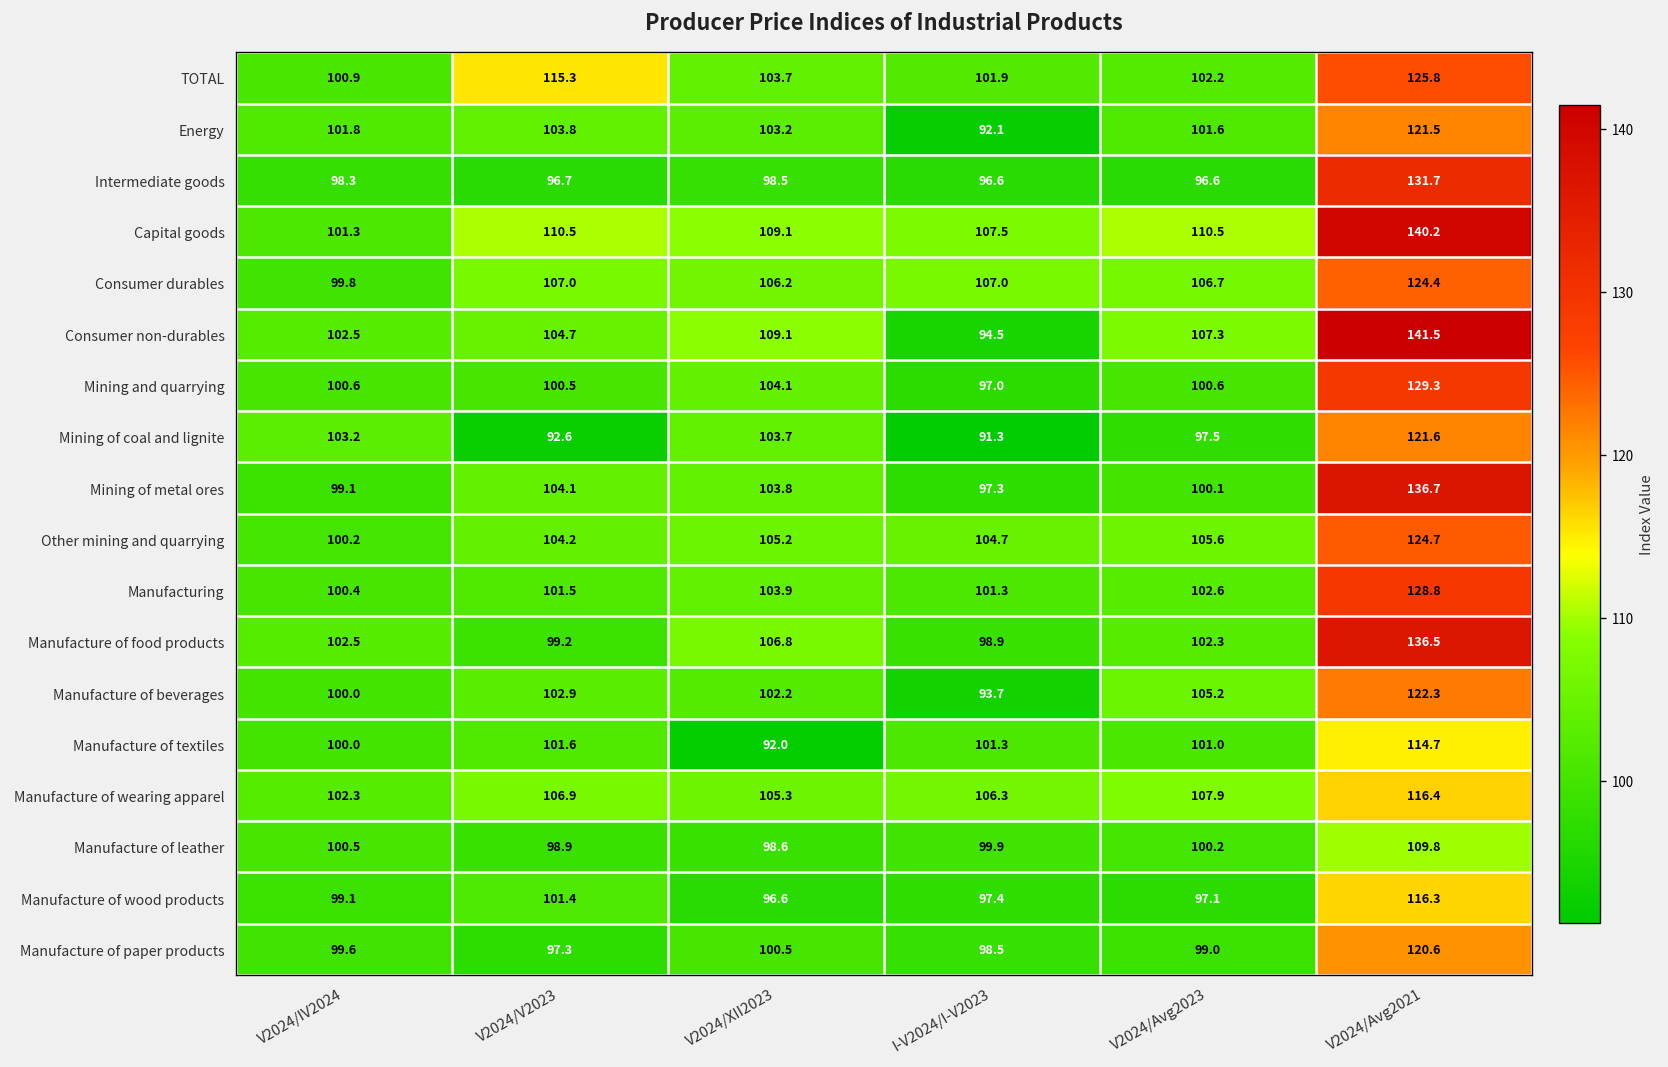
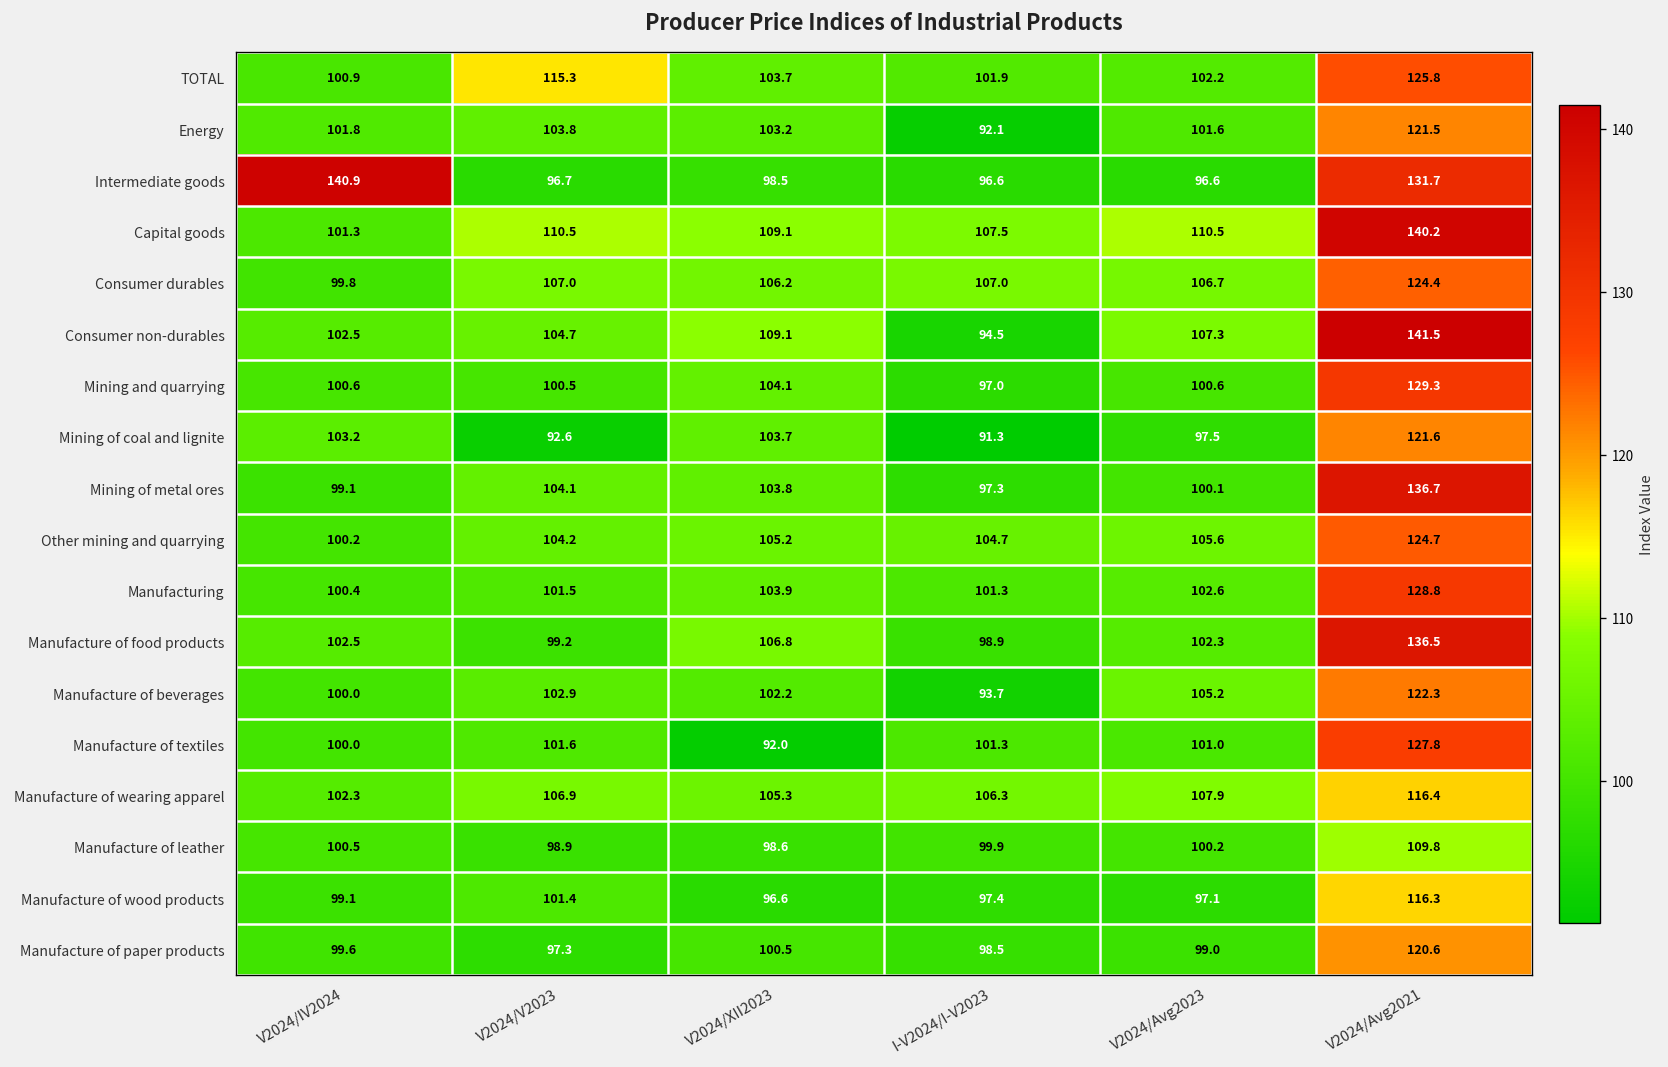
  {
    "TOTAL": {
      "V2024/IV2024": 100.9,
      "V2024/V2023": 115.3,
      "V2024/XII2023": 103.7,
      "I-V2024/I-V2023": 101.9,
      "V2024/Avg2023": 102.2,
      "V2024/Avg2021": 125.8
    },
    "Energy": {
      "V2024/IV2024": 101.8,
      "V2024/V2023": 103.8,
      "V2024/XII2023": 103.2,
      "I-V2024/I-V2023": 92.1,
      "V2024/Avg2023": 101.6,
      "V2024/Avg2021": 121.5
    },
    "Intermediate goods": {
-     "V2024/IV2024": 98.3,
+     "V2024/IV2024": 140.9,
      "V2024/V2023": 96.7,
      "V2024/XII2023": 98.5,
      "I-V2024/I-V2023": 96.6,
      "V2024/Avg2023": 96.6,
      "V2024/Avg2021": 131.7
    },
    "Capital goods": {
      "V2024/IV2024": 101.3,
      "V2024/V2023": 110.5,
      "V2024/XII2023": 109.1,
      "I-V2024/I-V2023": 107.5,
      "V2024/Avg2023": 110.5,
      "V2024/Avg2021": 140.2
    },
    "Consumer durables": {
      "V2024/IV2024": 99.8,
      "V2024/V2023": 107.0,
      "V2024/XII2023": 106.2,
      "I-V2024/I-V2023": 107.0,
      "V2024/Avg2023": 106.7,
      "V2024/Avg2021": 124.4
    },
    "Consumer non-durables": {
      "V2024/IV2024": 102.5,
      "V2024/V2023": 104.7,
      "V2024/XII2023": 109.1,
      "I-V2024/I-V2023": 94.5,
      "V2024/Avg2023": 107.3,
      "V2024/Avg2021": 141.5
    },
    "Mining and quarrying": {
      "V2024/IV2024": 100.6,
      "V2024/V2023": 100.5,
      "V2024/XII2023": 104.1,
      "I-V2024/I-V2023": 97.0,
      "V2024/Avg2023": 100.6,
      "V2024/Avg2021": 129.3
    },
    "Mining of coal and lignite": {
      "V2024/IV2024": 103.2,
      "V2024/V2023": 92.6,
      "V2024/XII2023": 103.7,
      "I-V2024/I-V2023": 91.3,
      "V2024/Avg2023": 97.5,
      "V2024/Avg2021": 121.6
    },
    "Mining of metal ores": {
      "V2024/IV2024": 99.1,
      "V2024/V2023": 104.1,
      "V2024/XII2023": 103.8,
      "I-V2024/I-V2023": 97.3,
      "V2024/Avg2023": 100.1,
      "V2024/Avg2021": 136.7
    },
    "Other mining and quarrying": {
      "V2024/IV2024": 100.2,
      "V2024/V2023": 104.2,
      "V2024/XII2023": 105.2,
      "I-V2024/I-V2023": 104.7,
      "V2024/Avg2023": 105.6,
      "V2024/Avg2021": 124.7
    },
    "Manufacturing": {
      "V2024/IV2024": 100.4,
      "V2024/V2023": 101.5,
      "V2024/XII2023": 103.9,
      "I-V2024/I-V2023": 101.3,
      "V2024/Avg2023": 102.6,
      "V2024/Avg2021": 128.8
    },
    "Manufacture of food products": {
      "V2024/IV2024": 102.5,
      "V2024/V2023": 99.2,
      "V2024/XII2023": 106.8,
      "I-V2024/I-V2023": 98.9,
      "V2024/Avg2023": 102.3,
      "V2024/Avg2021": 136.5
    },
    "Manufacture of beverages": {
      "V2024/IV2024": 100.0,
      "V2024/V2023": 102.9,
      "V2024/XII2023": 102.2,
      "I-V2024/I-V2023": 93.7,
      "V2024/Avg2023": 105.2,
      "V2024/Avg2021": 122.3
    },
    "Manufacture of textiles": {
      "V2024/IV2024": 100.0,
      "V2024/V2023": 101.6,
      "V2024/XII2023": 92.0,
      "I-V2024/I-V2023": 101.3,
      "V2024/Avg2023": 101.0,
-     "V2024/Avg2021": 114.7
+     "V2024/Avg2021": 127.8
    },
    "Manufacture of wearing apparel": {
      "V2024/IV2024": 102.3,
      "V2024/V2023": 106.9,
      "V2024/XII2023": 105.3,
      "I-V2024/I-V2023": 106.3,
      "V2024/Avg2023": 107.9,
      "V2024/Avg2021": 116.4
    },
    "Manufacture of leather": {
      "V2024/IV2024": 100.5,
      "V2024/V2023": 98.9,
      "V2024/XII2023": 98.6,
      "I-V2024/I-V2023": 99.9,
      "V2024/Avg2023": 100.2,
      "V2024/Avg2021": 109.8
    },
    "Manufacture of wood products": {
      "V2024/IV2024": 99.1,
      "V2024/V2023": 101.4,
      "V2024/XII2023": 96.6,
      "I-V2024/I-V2023": 97.4,
      "V2024/Avg2023": 97.1,
      "V2024/Avg2021": 116.3
    },
    "Manufacture of paper products": {
      "V2024/IV2024": 99.6,
      "V2024/V2023": 97.3,
      "V2024/XII2023": 100.5,
      "I-V2024/I-V2023": 98.5,
      "V2024/Avg2023": 99.0,
      "V2024/Avg2021": 120.6
    }
  }
